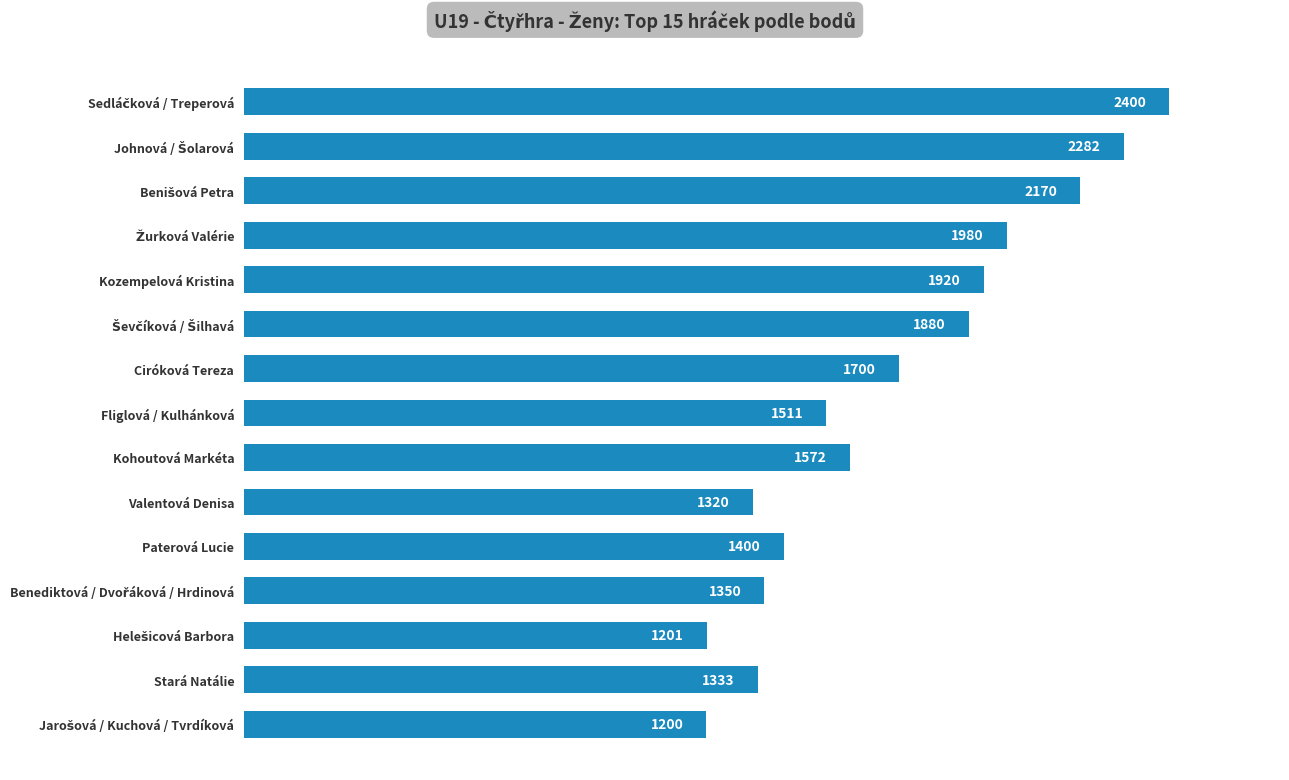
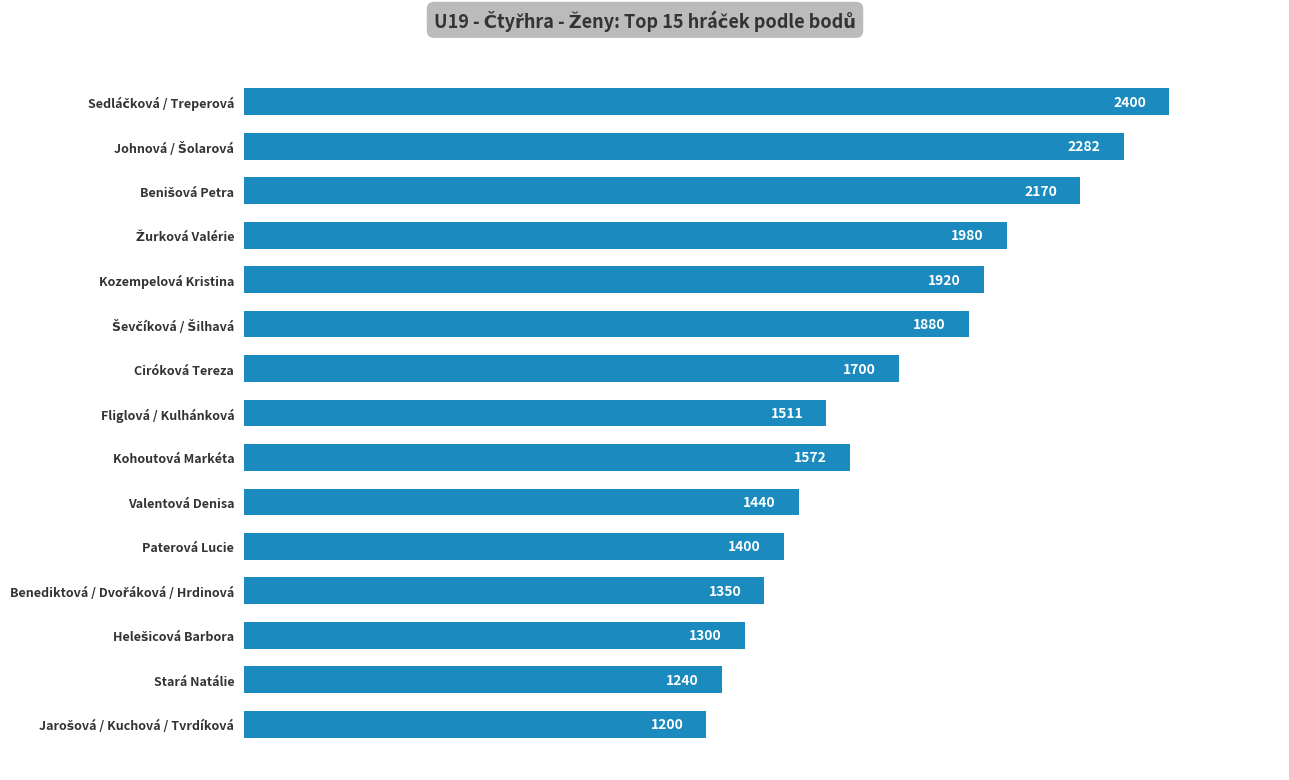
  {
    "Sedláčková / Treperová": 2400,
    "Johnová / Šolarová": 2282,
    "Benišová Petra": 2170,
    "Žurková Valérie": 1980,
    "Kozempelová Kristina": 1920,
    "Ševčíková / Šilhavá": 1880,
    "Ciróková Tereza": 1700,
    "Fliglová / Kulhánková": 1511,
    "Kohoutová Markéta": 1572,
-   "Valentová Denisa": 1320,
+   "Valentová Denisa": 1440,
    "Paterová Lucie": 1400,
    "Benediktová / Dvořáková / Hrdinová": 1350,
-   "Helešicová Barbora": 1201,
-   "Stará Natálie": 1333,
+   "Helešicová Barbora": 1300,
+   "Stará Natálie": 1240,
    "Jarošová / Kuchová / Tvrdíková": 1200
  }
